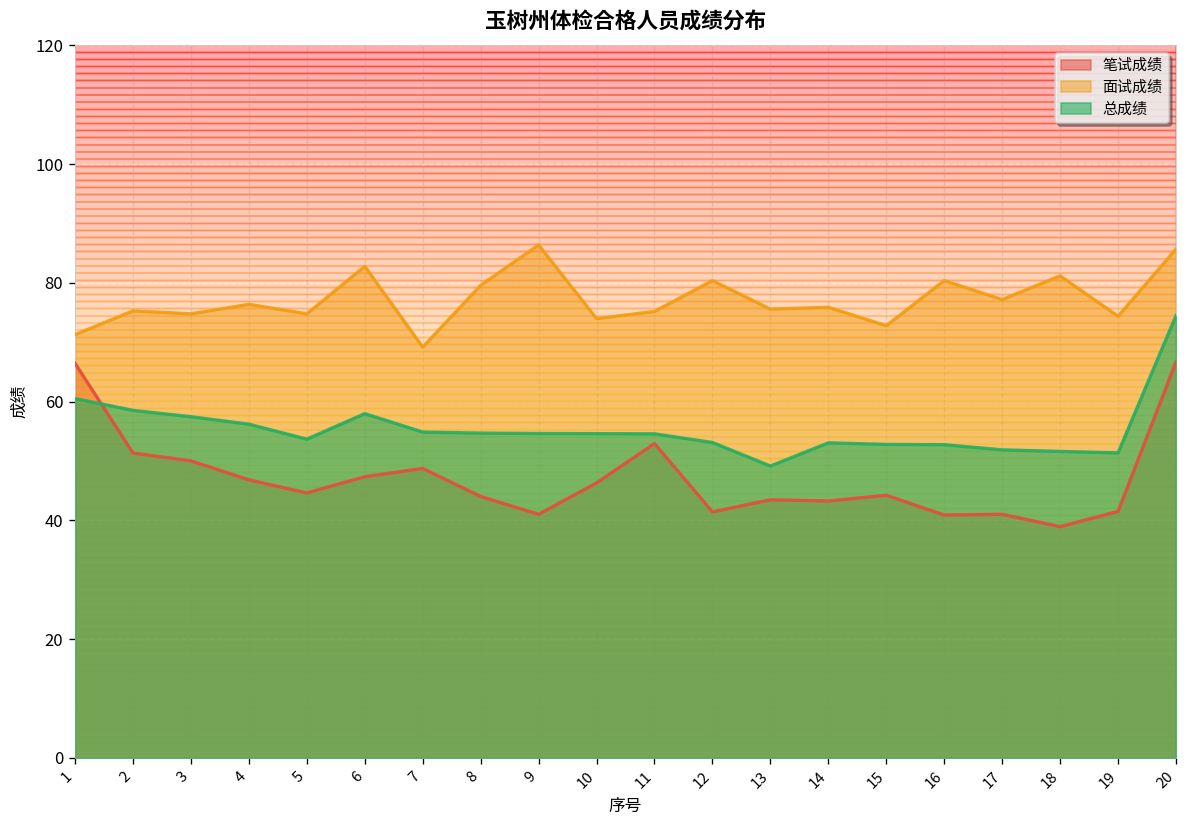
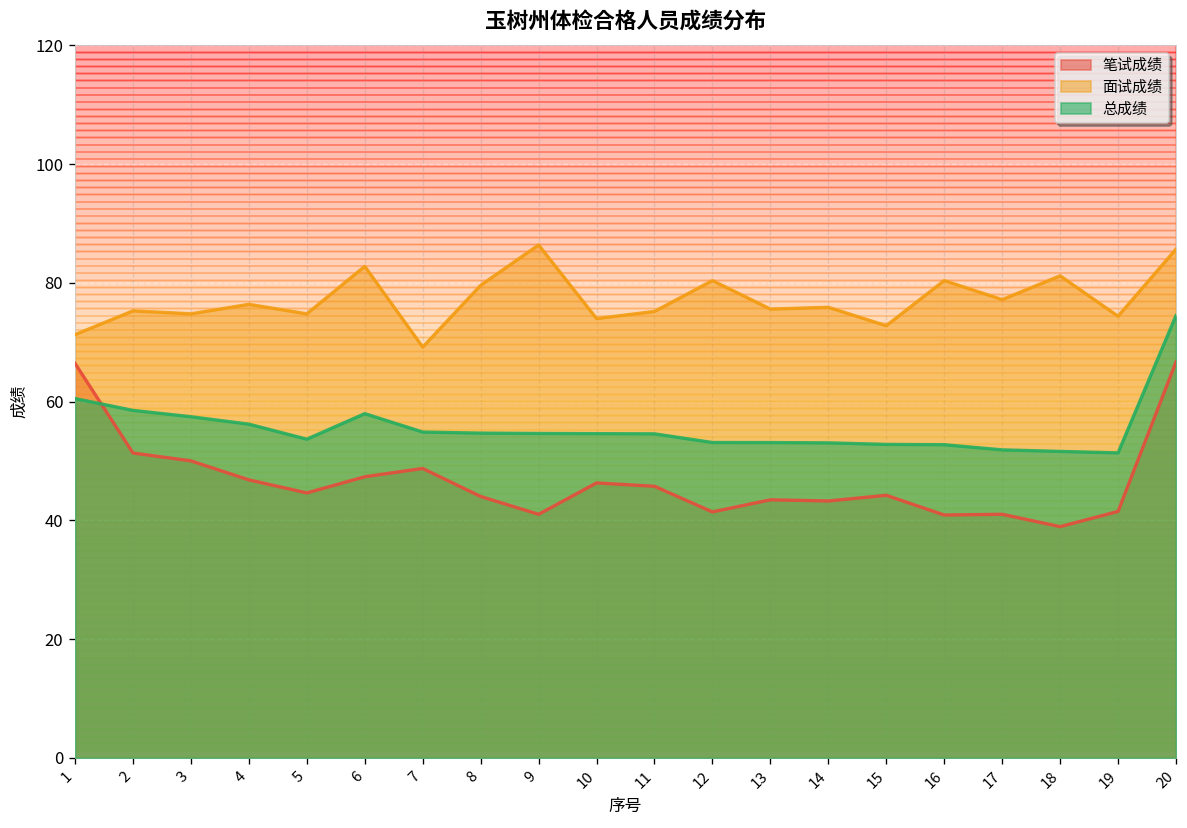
  {
    "笔试成绩": {
      "1": 66,
      "2": 51,
      "3": 50,
      "4": 47,
      "5": 45,
      "6": 47,
      "7": 49,
      "8": 44,
      "9": 41,
      "10": 46,
-     "11": 53,
+     "11": 46,
      "12": 41,
      "13": 43,
      "14": 43,
      "15": 44,
      "16": 41,
      "17": 41,
      "18": 39,
      "19": 42,
      "20": 67
    },
    "面试成绩": {
      "1": 71,
      "2": 75,
      "3": 75,
      "4": 76,
      "5": 75,
      "6": 83,
      "7": 69,
      "8": 80,
      "9": 86,
      "10": 74,
      "11": 75,
      "12": 80,
      "13": 76,
      "14": 76,
      "15": 73,
      "16": 80,
      "17": 77,
      "18": 81,
      "19": 74,
      "20": 86
    },
    "总成绩": {
      "1": 61,
      "2": 59,
      "3": 57,
      "4": 56,
      "5": 54,
      "6": 58,
      "7": 55,
      "8": 55,
      "9": 55,
      "10": 55,
      "11": 55,
      "12": 53,
-     "13": 49,
+     "13": 53,
      "14": 53,
      "15": 53,
      "16": 53,
      "17": 52,
      "18": 52,
      "19": 51,
      "20": 75
    }
  }
